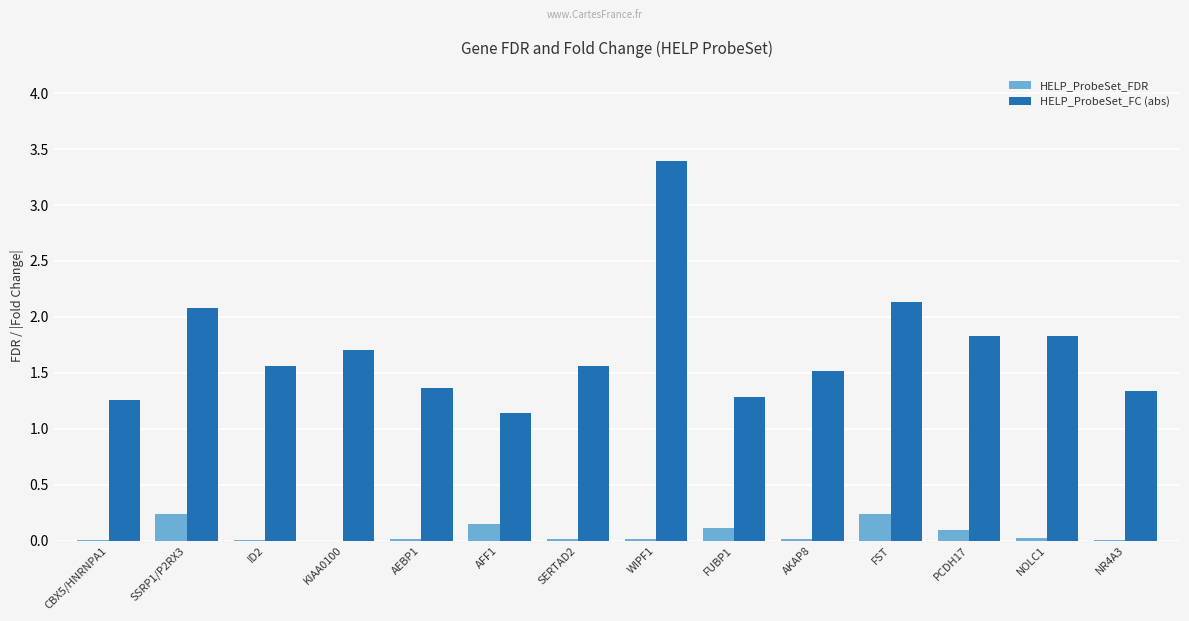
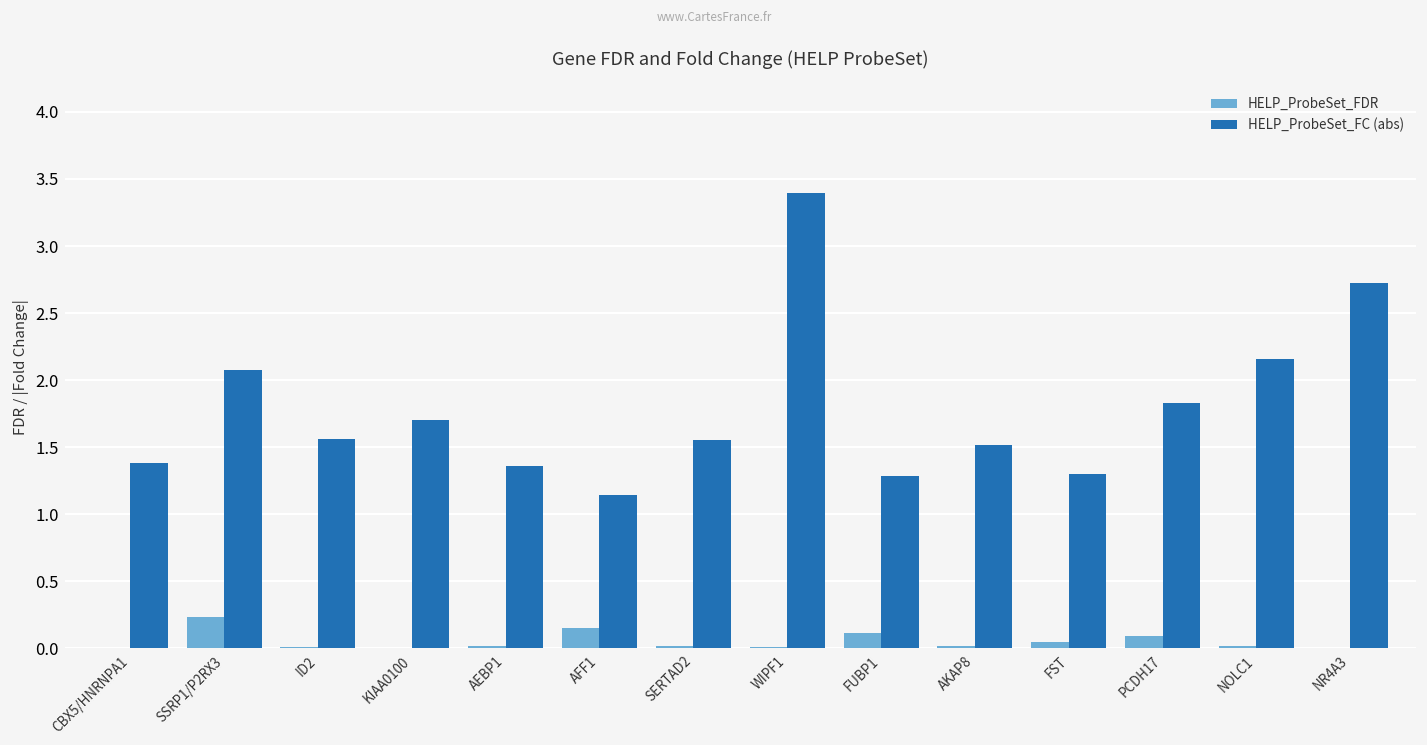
  {
    "HELP_ProbeSet_FDR": {
      "SSRP1/P2RX3": 0.24,
      "AFF1": 0.15,
      "FUBP1": 0.11,
-     "FST": 0.23,
+     "FST": 0.05,
      "PCDH17": 0.10
    },
    "HELP_ProbeSet_FC (abs)": {
-     "CBX5/HNRNPA1": 1.26,
+     "CBX5/HNRNPA1": 1.38,
      "SSRP1/P2RX3": 2.08,
      "ID2": 1.56,
      "KIAA0100": 1.71,
      "AEBP1": 1.36,
      "AFF1": 1.14,
      "SERTAD2": 1.56,
      "WIPF1": 3.39,
      "FUBP1": 1.28,
      "AKAP8": 1.52,
-     "FST": 2.13,
+     "FST": 1.30,
      "PCDH17": 1.83,
-     "NOLC1": 1.83,
-     "NR4A3": 1.34
+     "NOLC1": 2.15,
+     "NR4A3": 2.72
    }
  }
